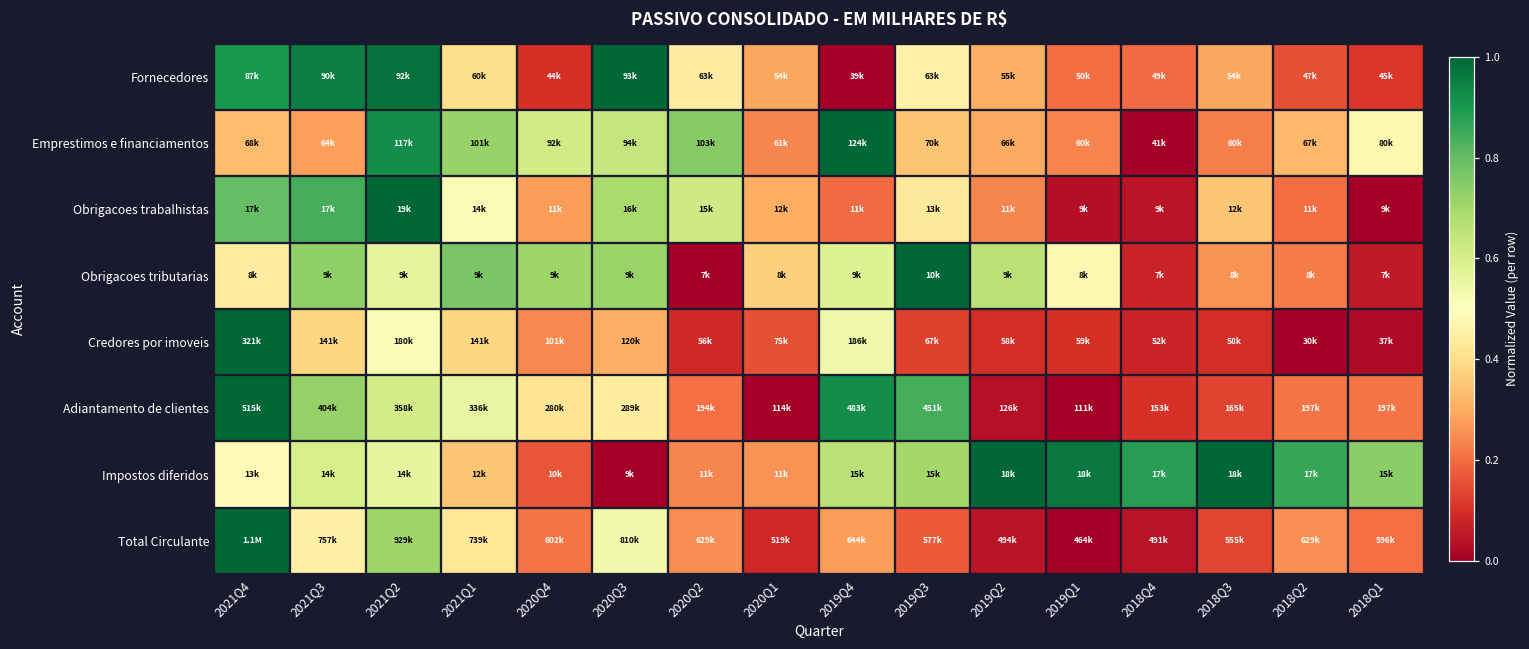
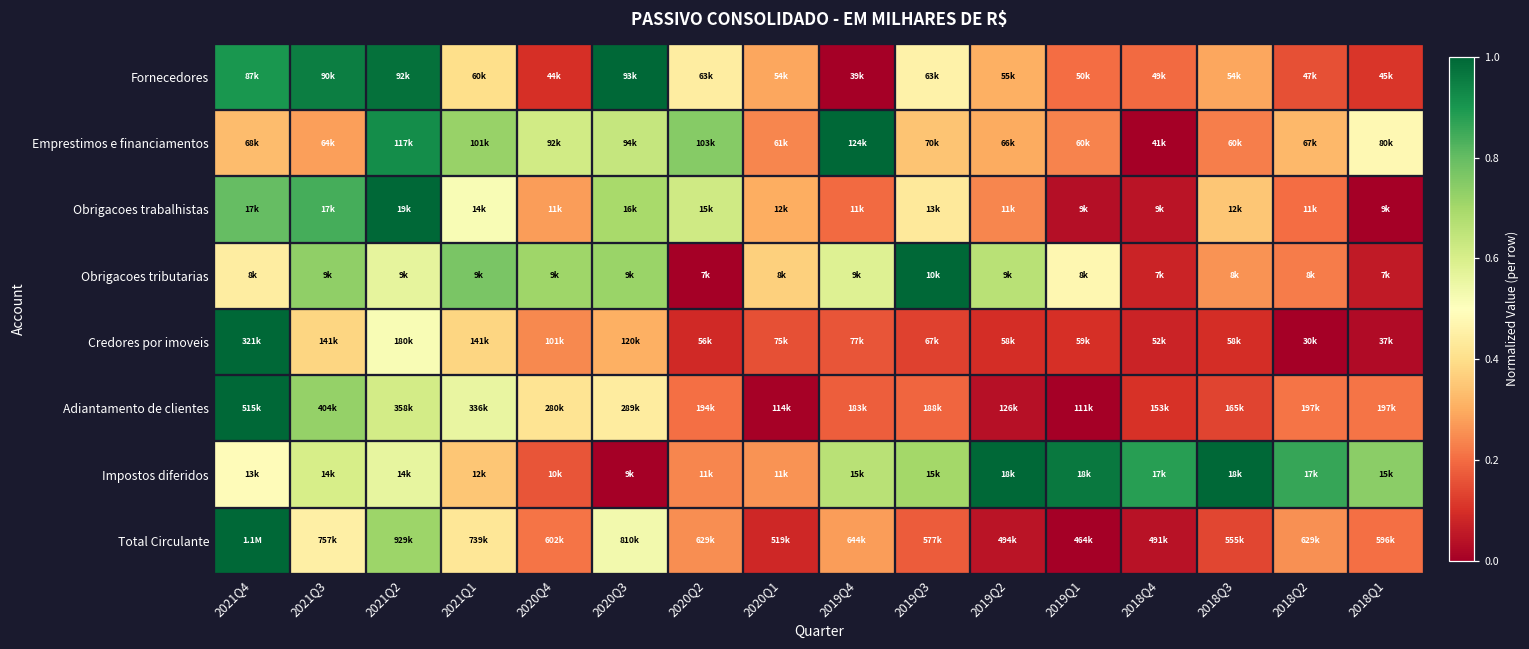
  {
    "Fornecedores": {
      "2021Q4": "87k",
      "2021Q3": "90k",
      "2021Q2": "92k",
      "2021Q1": "60k",
      "2020Q4": "44k",
      "2020Q3": "93k",
      "2020Q2": "63k",
      "2020Q1": "54k",
      "2019Q4": "39k",
      "2019Q3": "63k",
      "2019Q2": "55k",
      "2019Q1": "50k",
      "2018Q4": "49k",
      "2018Q3": "54k",
      "2018Q2": "47k",
      "2018Q1": "45k"
    },
    "Emprestimos e financiamentos": {
      "2021Q4": "68k",
      "2021Q3": "64k",
      "2021Q2": "117k",
      "2021Q1": "101k",
      "2020Q4": "92k",
      "2020Q3": "94k",
      "2020Q2": "103k",
      "2020Q1": "61k",
      "2019Q4": "124k",
      "2019Q3": "70k",
      "2019Q2": "66k",
      "2019Q1": "60k",
      "2018Q4": "41k",
      "2018Q3": "60k",
      "2018Q2": "67k",
      "2018Q1": "80k"
    },
    "Obrigacoes trabalhistas": {
      "2021Q4": "17k",
      "2021Q3": "17k",
      "2021Q2": "19k",
      "2021Q1": "14k",
      "2020Q4": "11k",
      "2020Q3": "16k",
      "2020Q2": "15k",
      "2020Q1": "12k",
      "2019Q4": "11k",
      "2019Q3": "13k",
      "2019Q2": "11k",
      "2019Q1": "9k",
      "2018Q4": "9k",
      "2018Q3": "12k",
      "2018Q2": "11k",
      "2018Q1": "9k"
    },
    "Obrigacoes tributarias": {
      "2021Q4": "8k",
      "2021Q3": "9k",
      "2021Q2": "9k",
      "2021Q1": "9k",
      "2020Q4": "9k",
      "2020Q3": "9k",
      "2020Q2": "7k",
      "2020Q1": "8k",
      "2019Q4": "9k",
      "2019Q3": "10k",
      "2019Q2": "9k",
      "2019Q1": "8k",
      "2018Q4": "7k",
      "2018Q3": "8k",
      "2018Q2": "8k",
      "2018Q1": "7k"
    },
    "Credores por imoveis": {
      "2021Q4": "321k",
      "2021Q3": "141k",
      "2021Q2": "180k",
      "2021Q1": "141k",
      "2020Q4": "101k",
      "2020Q3": "120k",
      "2020Q2": "56k",
      "2020Q1": "75k",
-     "2019Q4": "186k",
+     "2019Q4": "77k",
      "2019Q3": "67k",
      "2019Q2": "58k",
      "2019Q1": "59k",
      "2018Q4": "52k",
      "2018Q3": "58k",
      "2018Q2": "30k",
      "2018Q1": "37k"
    },
    "Adiantamento de clientes": {
      "2021Q4": "515k",
      "2021Q3": "404k",
      "2021Q2": "358k",
      "2021Q1": "336k",
      "2020Q4": "280k",
      "2020Q3": "289k",
      "2020Q2": "194k",
      "2020Q1": "114k",
-     "2019Q4": "483k",
-     "2019Q3": "451k",
+     "2019Q4": "183k",
+     "2019Q3": "188k",
      "2019Q2": "126k",
      "2019Q1": "111k",
      "2018Q4": "153k",
      "2018Q3": "165k",
      "2018Q2": "197k",
      "2018Q1": "197k"
    },
    "Impostos diferidos": {
      "2021Q4": "13k",
      "2021Q3": "14k",
      "2021Q2": "14k",
      "2021Q1": "12k",
      "2020Q4": "10k",
      "2020Q3": "9k",
      "2020Q2": "11k",
      "2020Q1": "11k",
      "2019Q4": "15k",
      "2019Q3": "15k",
      "2019Q2": "18k",
      "2019Q1": "18k",
      "2018Q4": "17k",
      "2018Q3": "18k",
      "2018Q2": "17k",
      "2018Q1": "15k"
    },
    "Total Circulante": {
      "2021Q4": "1.1M",
      "2021Q3": "757k",
      "2021Q2": "929k",
      "2021Q1": "739k",
      "2020Q4": "602k",
      "2020Q3": "810k",
      "2020Q2": "629k",
      "2020Q1": "519k",
      "2019Q4": "644k",
      "2019Q3": "577k",
      "2019Q2": "494k",
      "2019Q1": "464k",
      "2018Q4": "491k",
      "2018Q3": "555k",
      "2018Q2": "629k",
      "2018Q1": "596k"
    }
  }
